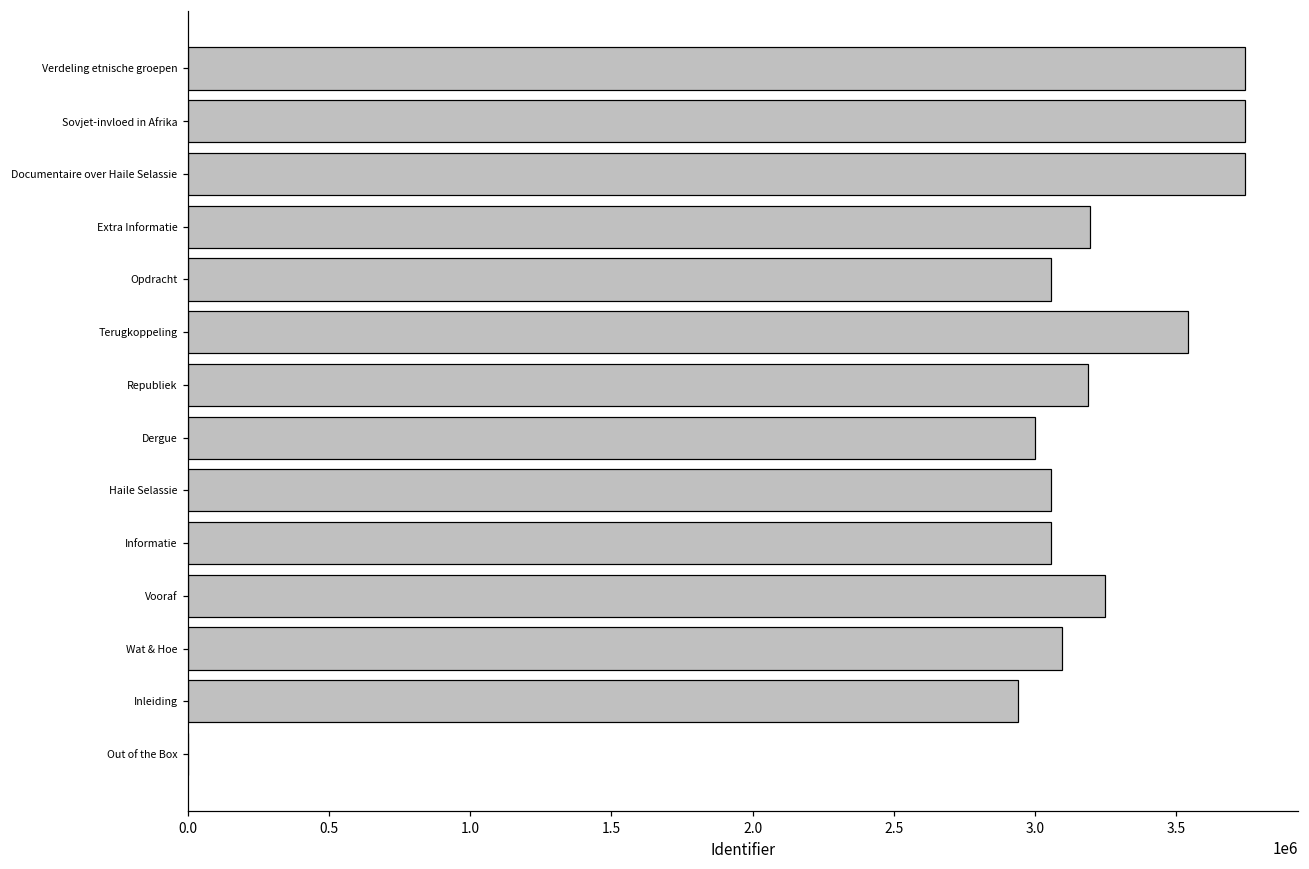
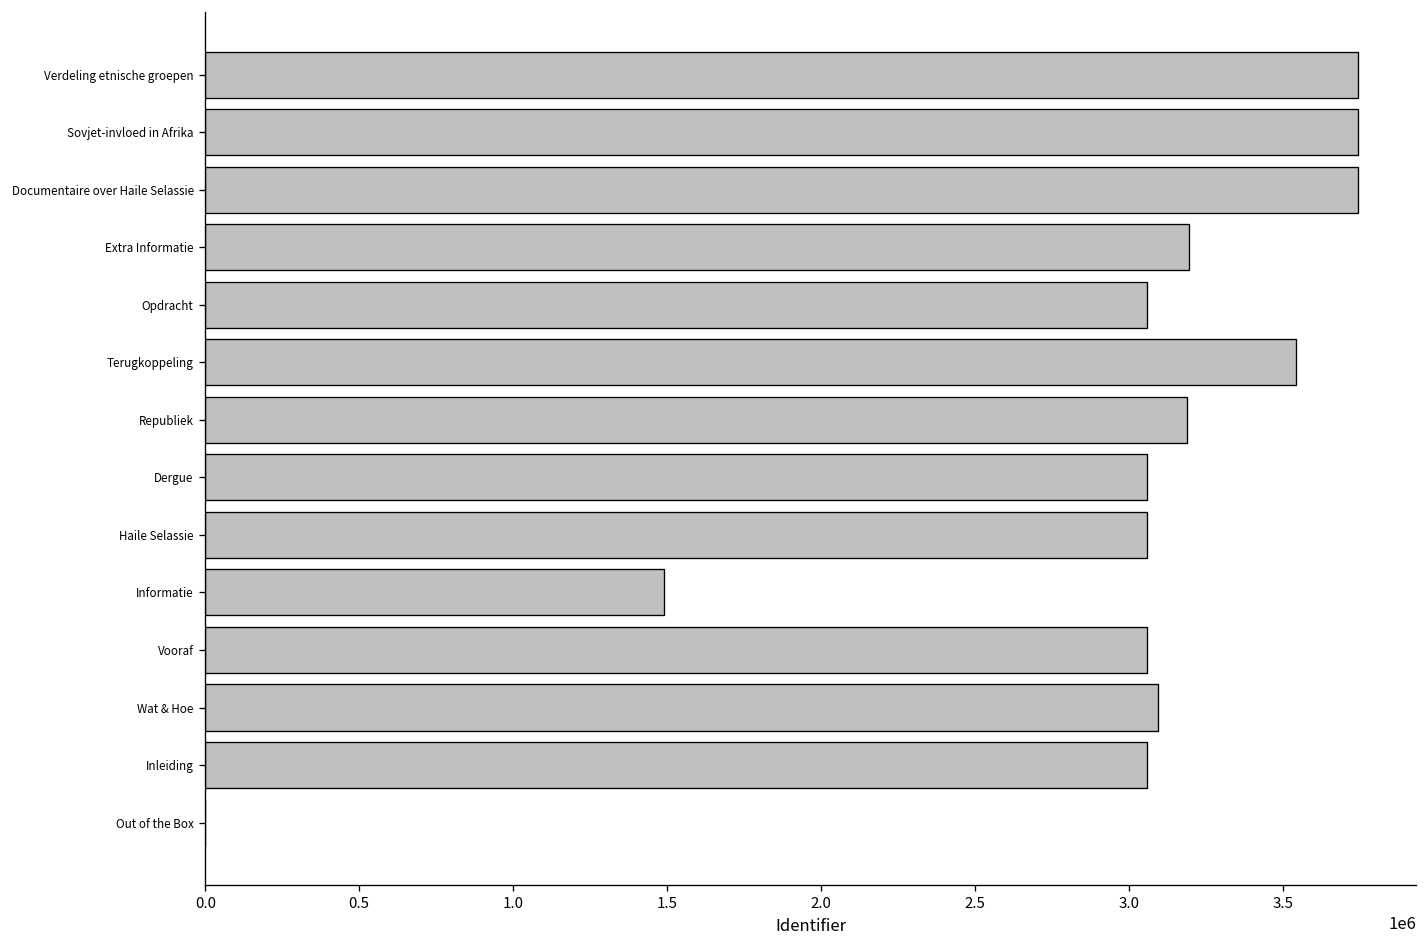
  {
    "Verdeling etnische groepen": 3750000,
    "Sovjet-invloed in Afrika": 3750000,
    "Documentaire over Haile Selassie": 3750000,
    "Extra Informatie": 3190000,
    "Opdracht": 3060000,
    "Terugkoppeling": 3540000,
    "Republiek": 3190000,
-   "Dergue": 3000000,
+   "Dergue": 3060000,
    "Haile Selassie": 3060000,
-   "Informatie": 3060000,
-   "Vooraf": 3250000,
+   "Informatie": 1490000,
+   "Vooraf": 3060000,
    "Wat & Hoe": 3100000,
-   "Inleiding": 2940000,
+   "Inleiding": 3060000,
    "Out of the Box": 0
  }
